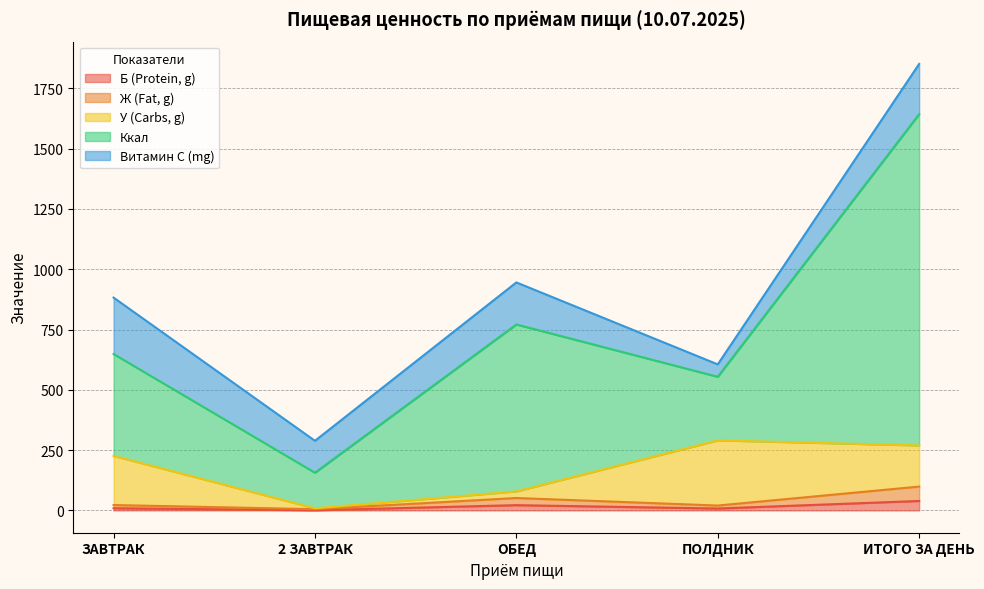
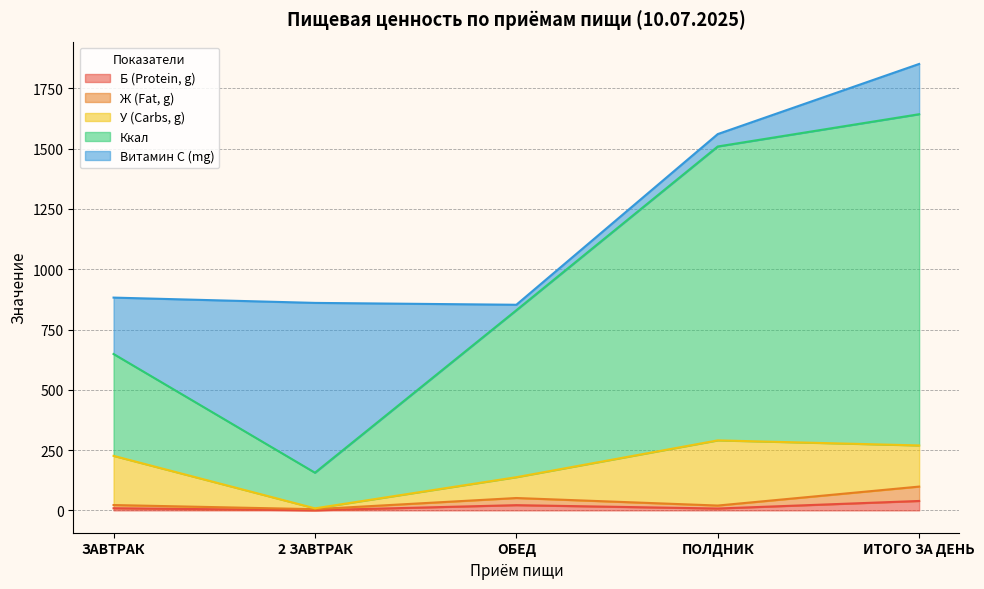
  {
    "У (Carbs, g)": {
      "ЗАВТРАК": 200,
-     "ОБЕД": 30,
+     "ОБЕД": 90,
      "ПОЛДНИК": 270,
      "ИТОГО ЗА ДЕНЬ": 170
    },
    "Ккал": {
      "ЗАВТРАК": 420,
      "2 ЗАВТРАК": 150,
      "ОБЕД": 690,
-     "ПОЛДНИК": 260,
+     "ПОЛДНИК": 1220,
      "ИТОГО ЗА ДЕНЬ": 1370
    },
    "Витамин С (mg)": {
      "ЗАВТРАК": 230,
-     "2 ЗАВТРАК": 130,
-     "ОБЕД": 170,
+     "2 ЗАВТРАК": 700,
+     "ОБЕД": 20,
      "ПОЛДНИК": 50,
      "ИТОГО ЗА ДЕНЬ": 210
    }
  }
